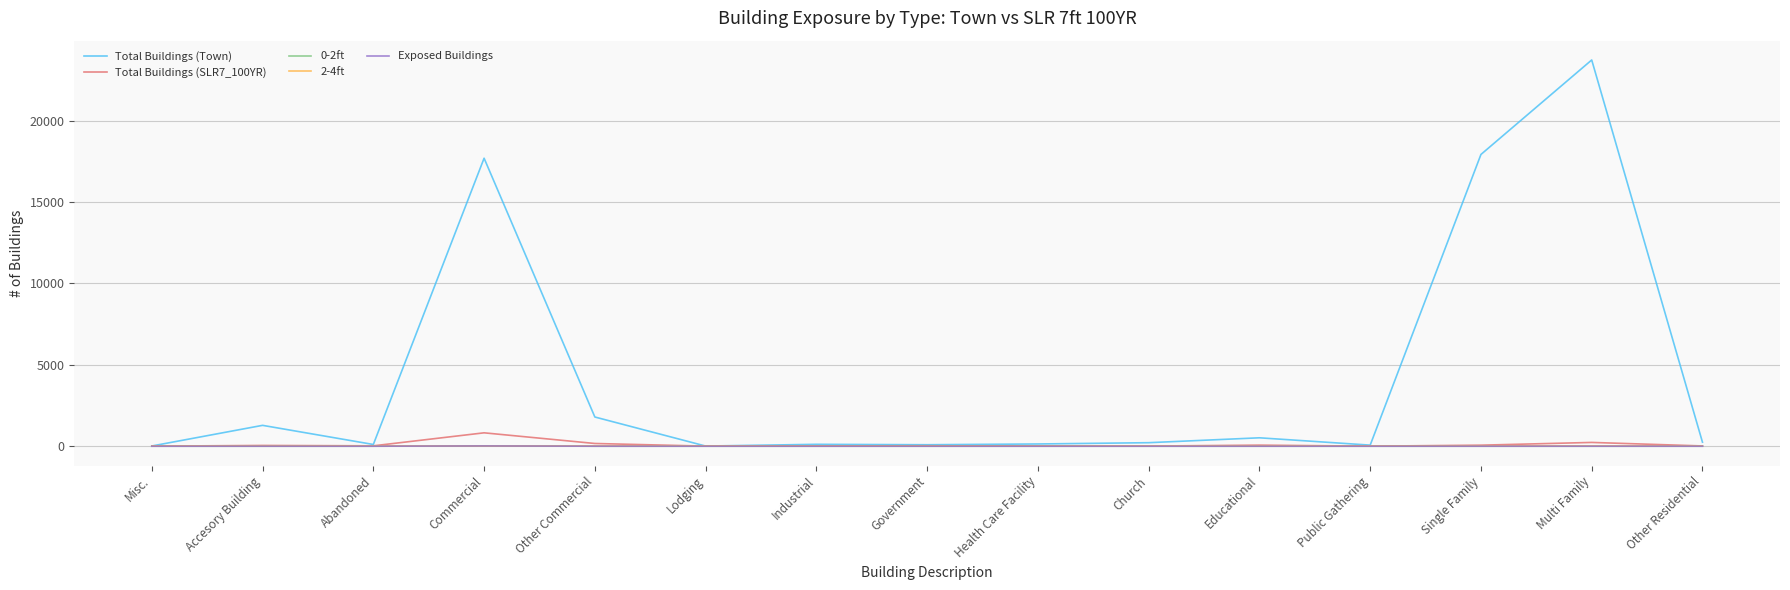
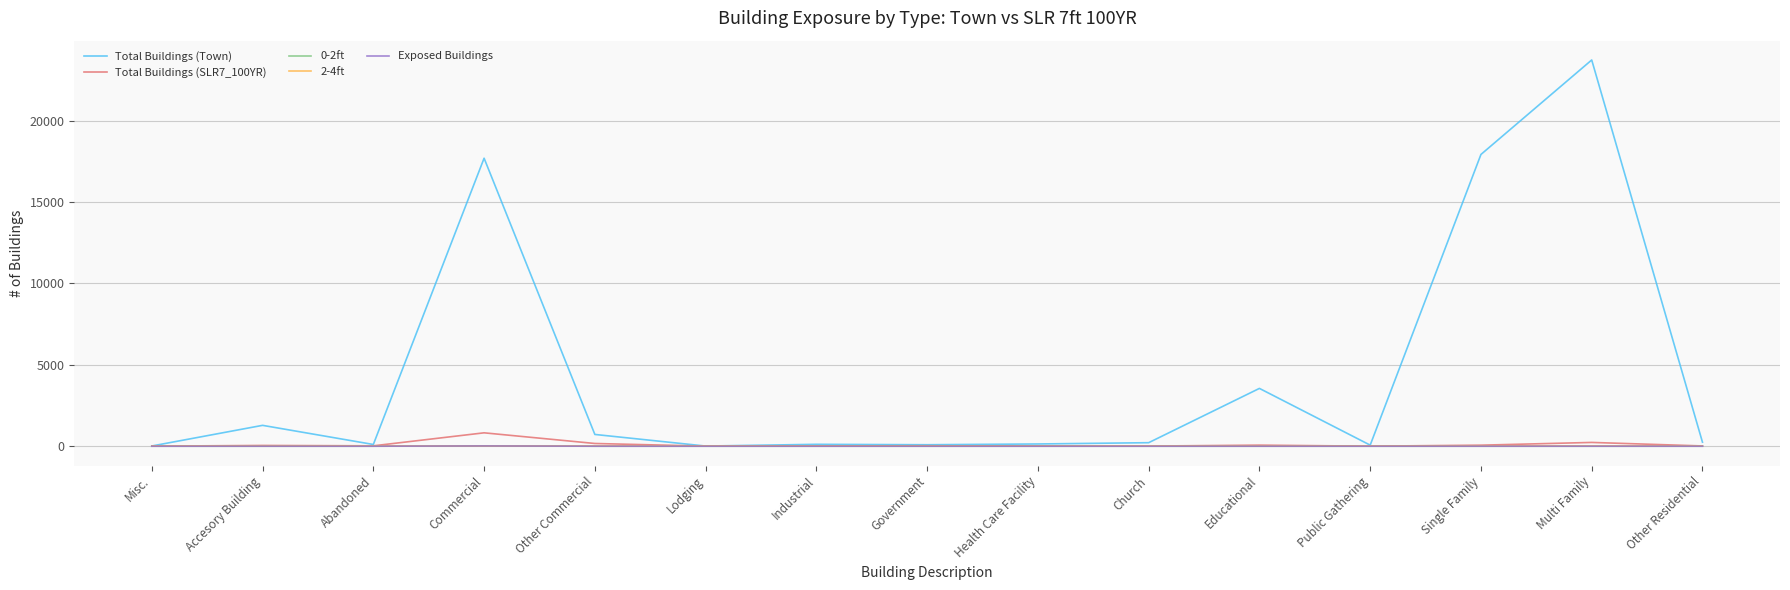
  {
    "Total Buildings (Town)": {
      "Accesory Building": 1300,
      "Commercial": 17700,
-     "Other Commercial": 1800,
+     "Other Commercial": 700,
      "Church": 200,
-     "Educational": 500,
+     "Educational": 3600,
      "Single Family": 17900,
      "Multi Family": 23700,
      "Other Residential": 200
    },
    "Total Buildings (SLR7_100YR)": {
      "Commercial": 800,
      "Other Commercial": 200,
      "Multi Family": 200
    },
    "Exposed Buildings": {
      "Commercial": 0,
      "Other Commercial": 0,
      "Multi Family": 0
    }
  }
